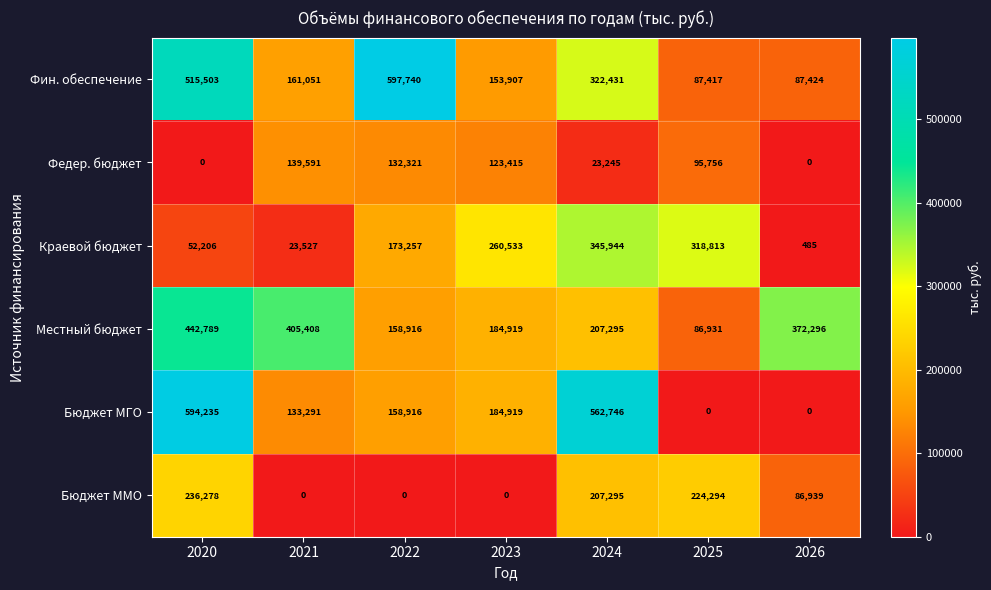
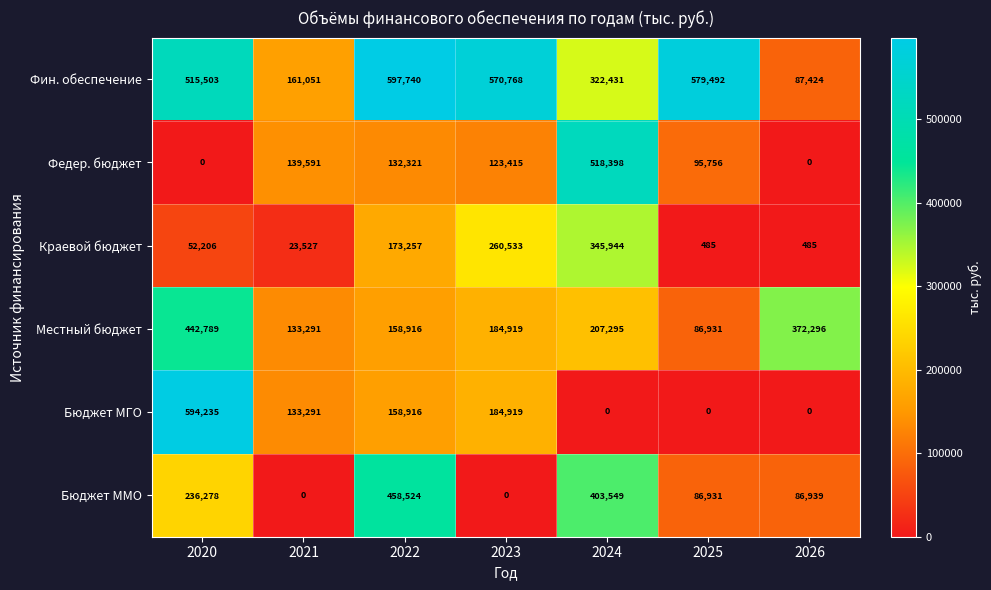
  {
    "Фин. обеспечение": {
      "2020": "515,503",
      "2021": "161,051",
      "2022": "597,740",
-     "2023": "153,907",
+     "2023": "570,768",
      "2024": "322,431",
-     "2025": "87,417",
+     "2025": "579,492",
      "2026": "87,424"
    },
    "Федер. бюджет": {
      "2020": "0",
      "2021": "139,591",
      "2022": "132,321",
      "2023": "123,415",
-     "2024": "23,245",
+     "2024": "518,398",
      "2025": "95,756",
      "2026": "0"
    },
    "Краевой бюджет": {
      "2020": "52,206",
      "2021": "23,527",
      "2022": "173,257",
      "2023": "260,533",
      "2024": "345,944",
-     "2025": "318,813",
+     "2025": "485",
      "2026": "485"
    },
    "Местный бюджет": {
      "2020": "442,789",
-     "2021": "405,408",
+     "2021": "133,291",
      "2022": "158,916",
      "2023": "184,919",
      "2024": "207,295",
      "2025": "86,931",
      "2026": "372,296"
    },
    "Бюджет МГО": {
      "2020": "594,235",
      "2021": "133,291",
      "2022": "158,916",
      "2023": "184,919",
-     "2024": "562,746",
+     "2024": "0",
      "2025": "0",
      "2026": "0"
    },
    "Бюджет ММО": {
      "2020": "236,278",
      "2021": "0",
-     "2022": "0",
+     "2022": "458,524",
      "2023": "0",
-     "2024": "207,295",
-     "2025": "224,294",
+     "2024": "403,549",
+     "2025": "86,931",
      "2026": "86,939"
    }
  }
